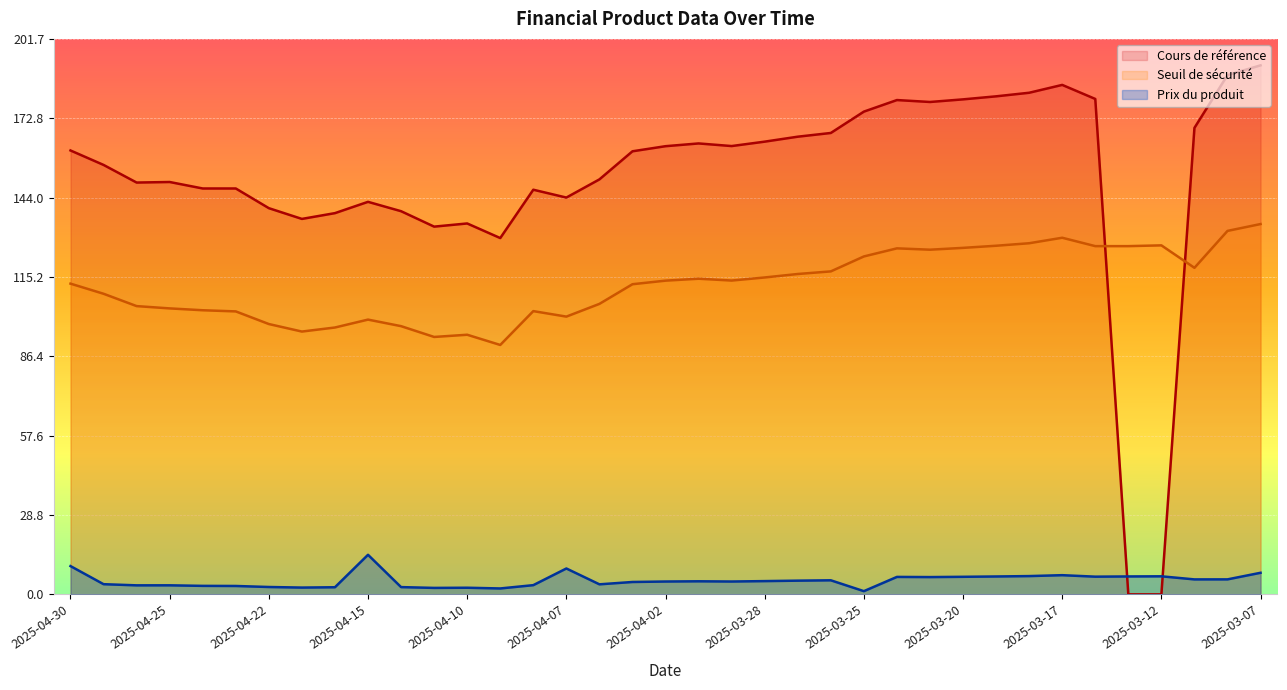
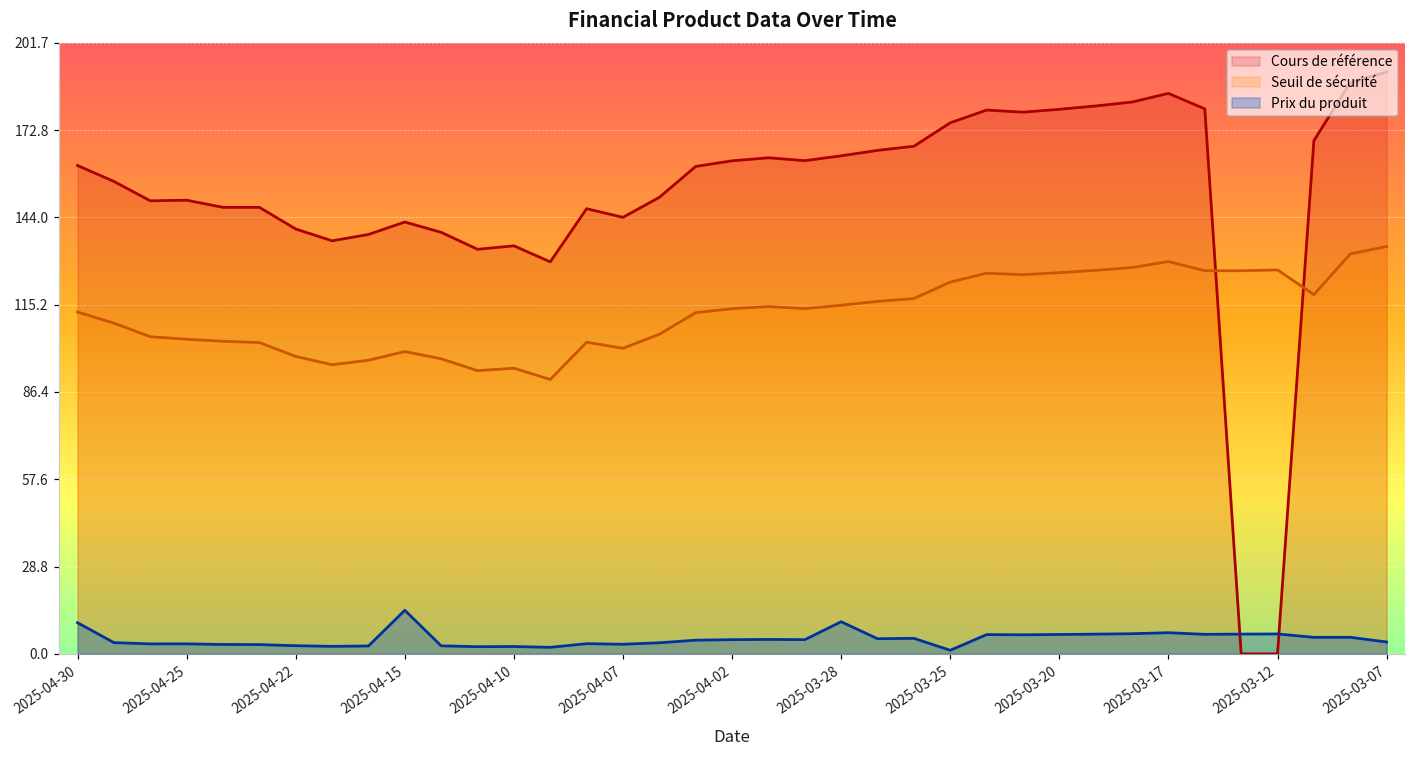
  {
    "Prix du produit": {
      "2025-04-30": 10,
      "2025-04-25": 3,
      "2025-04-22": 3,
      "2025-04-15": 14,
      "2025-04-10": 2,
-     "2025-04-07": 9,
+     "2025-04-07": 3,
      "2025-04-02": 5,
-     "2025-03-28": 5,
+     "2025-03-28": 11,
      "2025-03-25": 1,
      "2025-03-20": 6,
      "2025-03-17": 7,
      "2025-03-12": 7,
-     "2025-03-07": 8
+     "2025-03-07": 4
    }
  }
